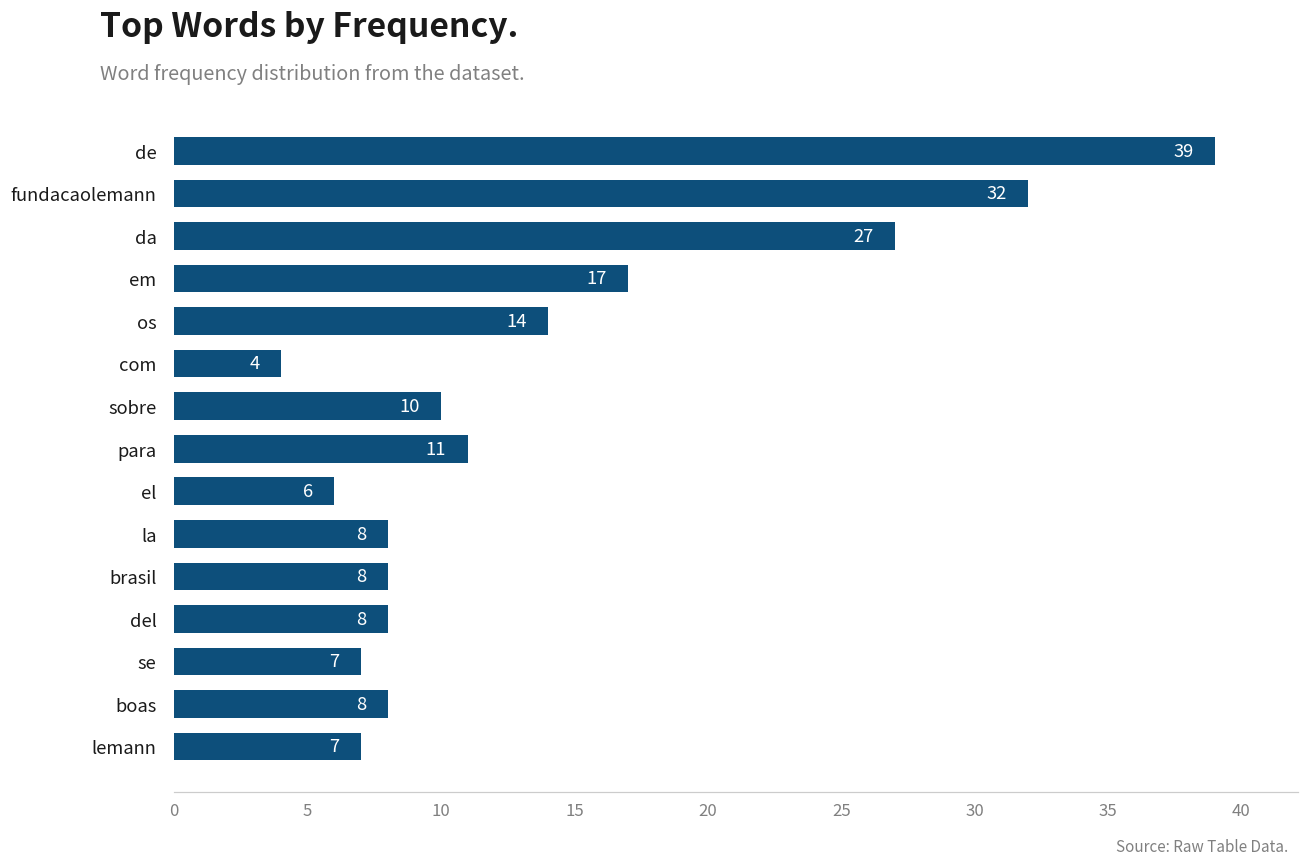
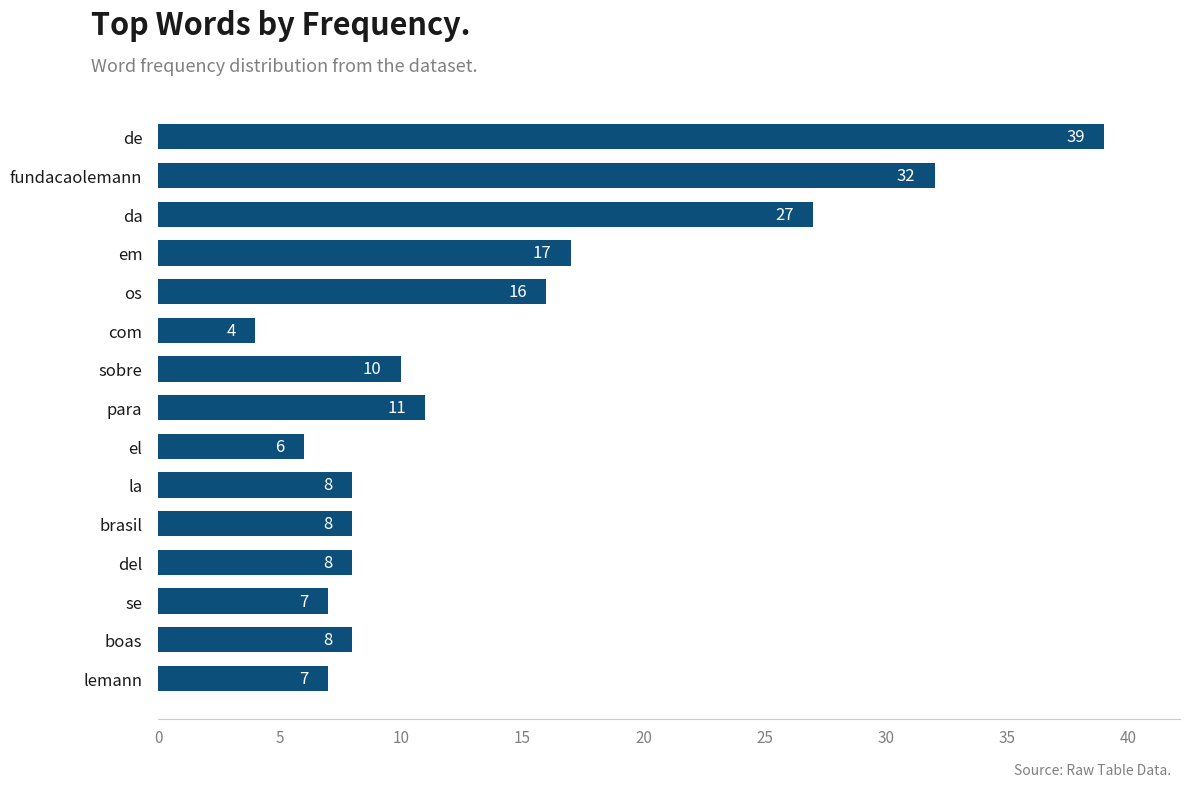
  {
    "de": 39,
    "fundacaolemann": 32,
    "da": 27,
    "em": 17,
-   "os": 14,
+   "os": 16,
    "com": 4,
    "sobre": 10,
    "para": 11,
    "el": 6,
    "la": 8,
    "brasil": 8,
    "del": 8,
    "se": 7,
    "boas": 8,
    "lemann": 7
  }
